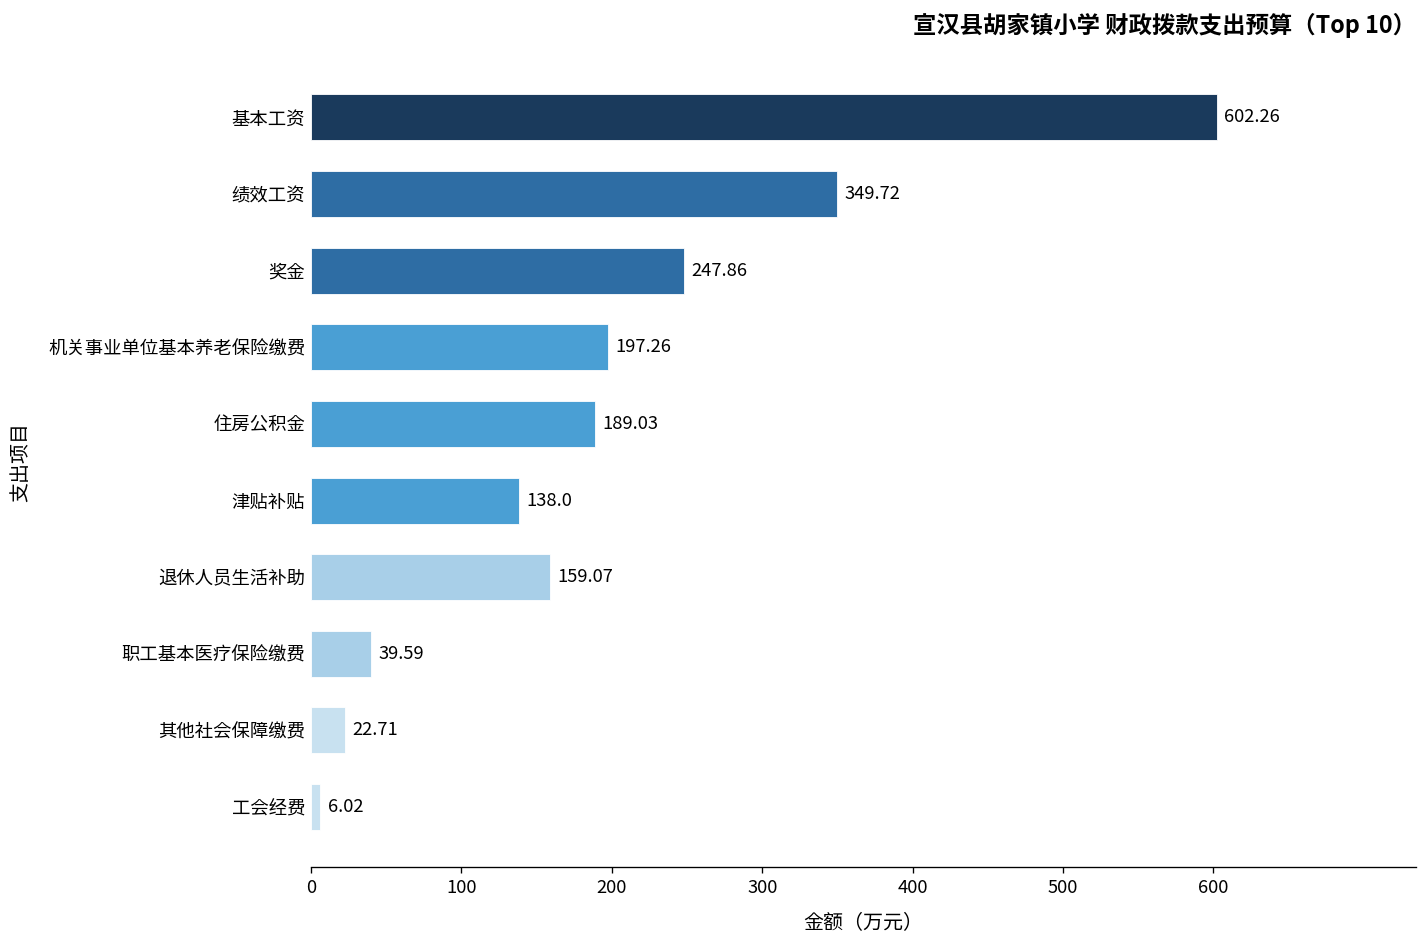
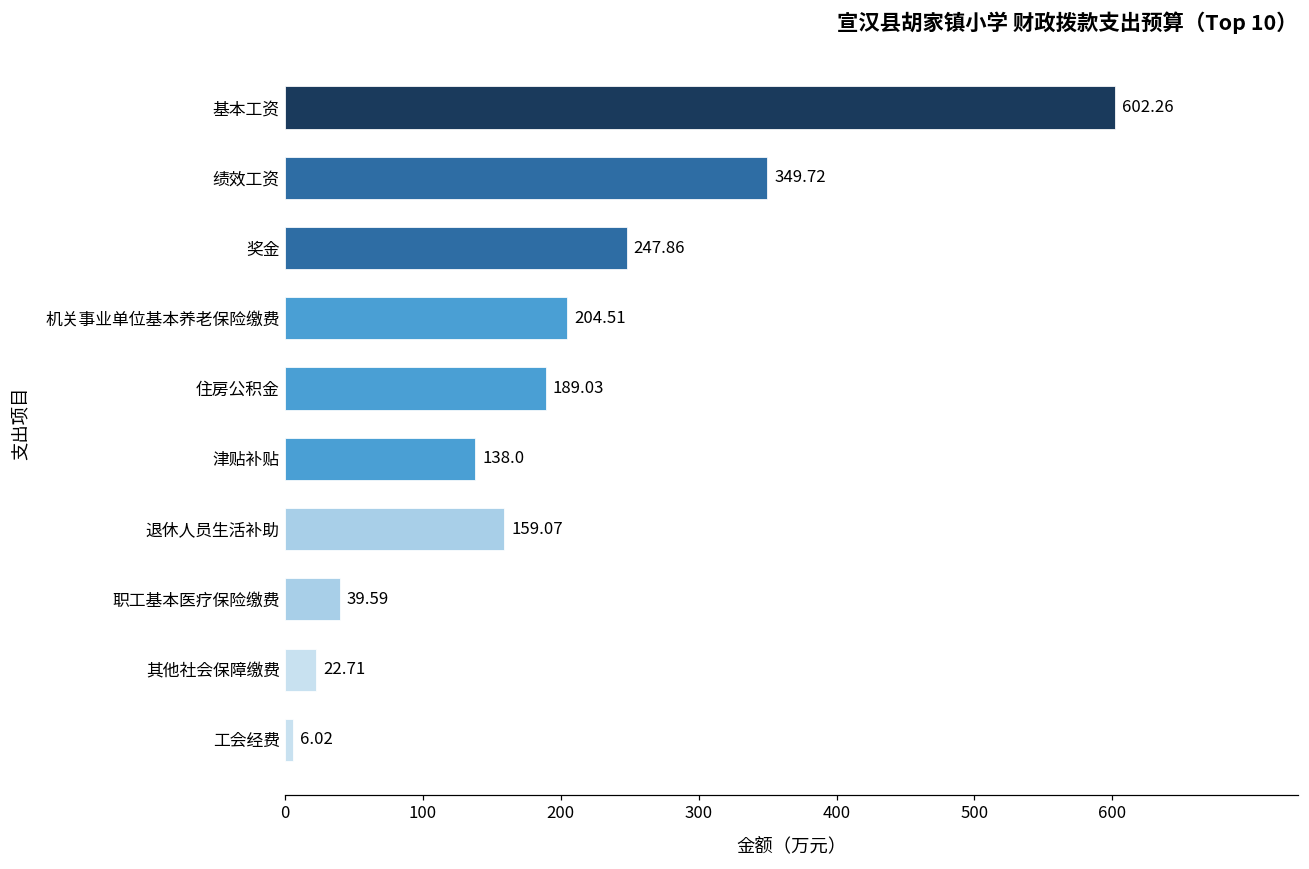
  {
    "基本工资": 602.26,
    "绩效工资": 349.72,
    "奖金": 247.86,
-   "机关事业单位基本养老保险缴费": 197.26,
+   "机关事业单位基本养老保险缴费": 204.51,
    "住房公积金": 189.03,
    "津贴补贴": 138.0,
    "退休人员生活补助": 159.07,
    "职工基本医疗保险缴费": 39.59,
    "其他社会保障缴费": 22.71,
    "工会经费": 6.02
  }
